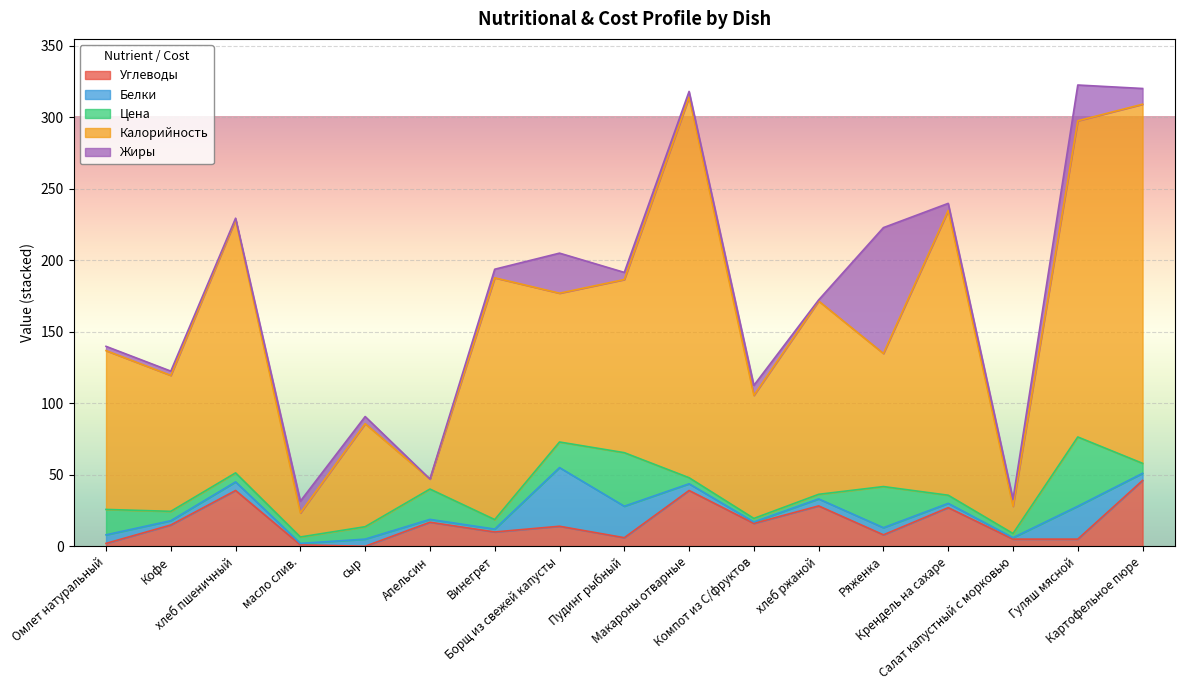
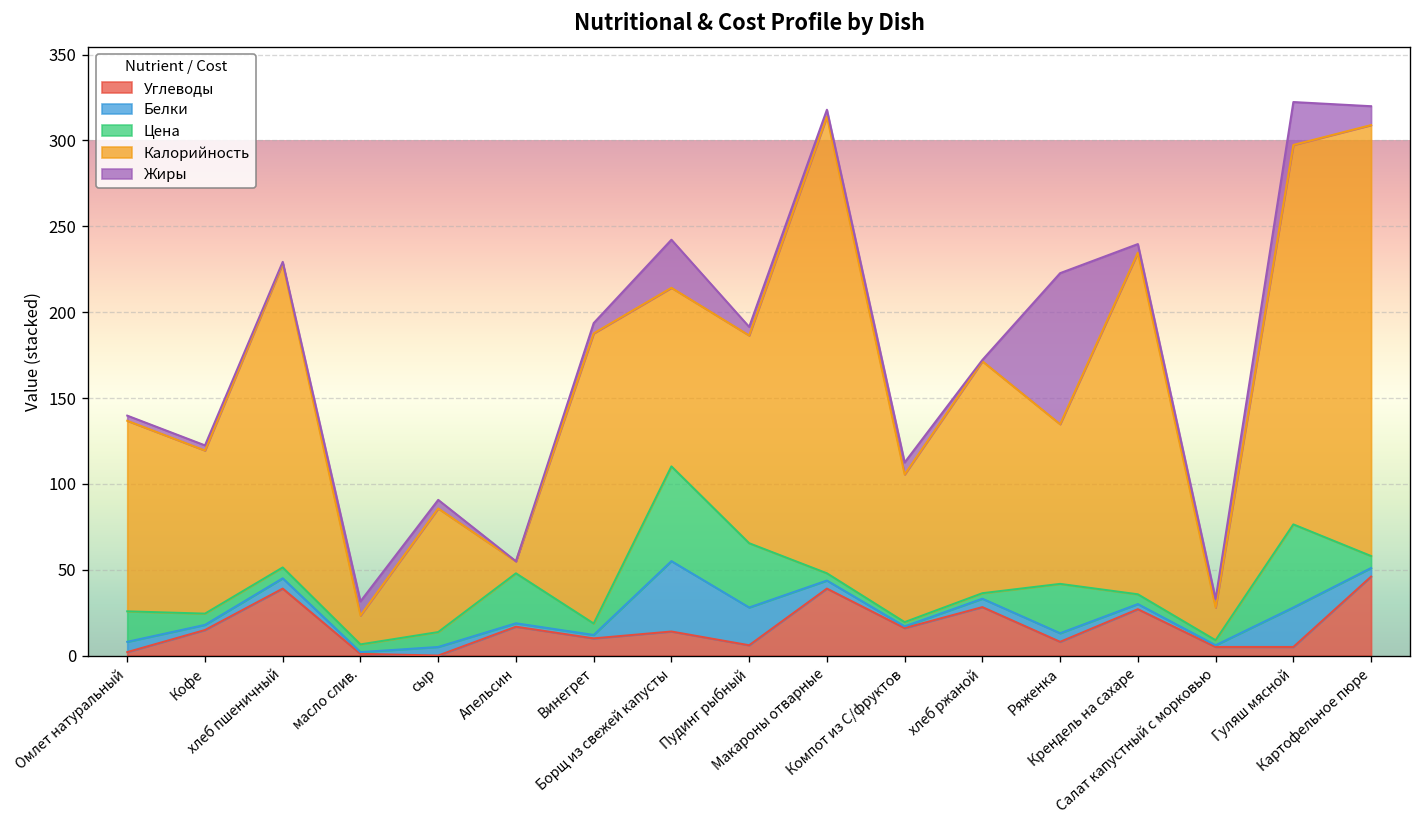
  {
    "Углеводы": {
      "Омлет натуральный": 2,
      "Кофе": 15,
      "хлеб пшеничный": 39,
      "сыр": 0,
      "Апельсин": 17,
      "Винегрет": 10,
      "Борщ из свежей капусты": 14,
      "Пудинг рыбный": 6,
      "Макароны отварные": 39,
      "хлеб ржаной": 28,
      "Ряженка": 8,
      "Крендель на сахаре": 27,
      "Гуляш мясной": 5,
      "Картофельное пюре": 46
    },
    "Белки": {
      "Омлет натуральный": 6,
      "Кофе": 3,
      "хлеб пшеничный": 6,
      "сыр": 5,
      "Апельсин": 2,
      "Винегрет": 2,
      "Борщ из свежей капусты": 41,
      "Пудинг рыбный": 22,
      "Макароны отварные": 5,
      "хлеб ржаной": 5,
      "Ряженка": 5,
      "Крендель на сахаре": 3,
      "Гуляш мясной": 23,
      "Картофельное пюре": 5
    },
    "Цена": {
      "Омлет натуральный": 18,
      "Кофе": 7,
      "хлеб пшеничный": 6,
      "масло слив.": 5,
      "сыр": 9,
-     "Апельсин": 21,
+     "Апельсин": 29,
      "Винегрет": 7,
-     "Борщ из свежей капусты": 18,
+     "Борщ из свежей капусты": 55,
      "Пудинг рыбный": 37,
      "Макароны отварные": 4,
      "Компот из С/фруктов": 2,
      "хлеб ржаной": 3,
      "Ряженка": 29,
      "Крендель на сахаре": 6,
      "Салат капустный с морковью": 3,
      "Гуляш мясной": 48,
      "Картофельное пюре": 7
    },
    "Калорийность": {
      "Омлет натуральный": 111,
      "Кофе": 95,
      "масло слив.": 17,
      "сыр": 72,
      "Винегрет": 169,
      "Борщ из свежей капусты": 104,
      "Пудинг рыбный": 121,
      "Макароны отварные": 266,
      "Компот из С/фруктов": 86,
      "Ряженка": 93,
      "Крендель на сахаре": 199,
      "Салат капустный с морковью": 19,
      "Гуляш мясной": 221,
      "Картофельное пюре": 251
    },
    "Жиры": {
      "Омлет натуральный": 3,
      "Кофе": 3,
      "масло слив.": 8,
      "сыр": 5,
      "Винегрет": 6,
      "Борщ из свежей капусты": 28,
      "Пудинг рыбный": 5,
      "Макароны отварные": 4,
      "Компот из С/фруктов": 7,
      "Ряженка": 88,
      "Крендель на сахаре": 5,
      "Салат капустный с морковью": 5,
      "Гуляш мясной": 25,
      "Картофельное пюре": 11
    }
  }
